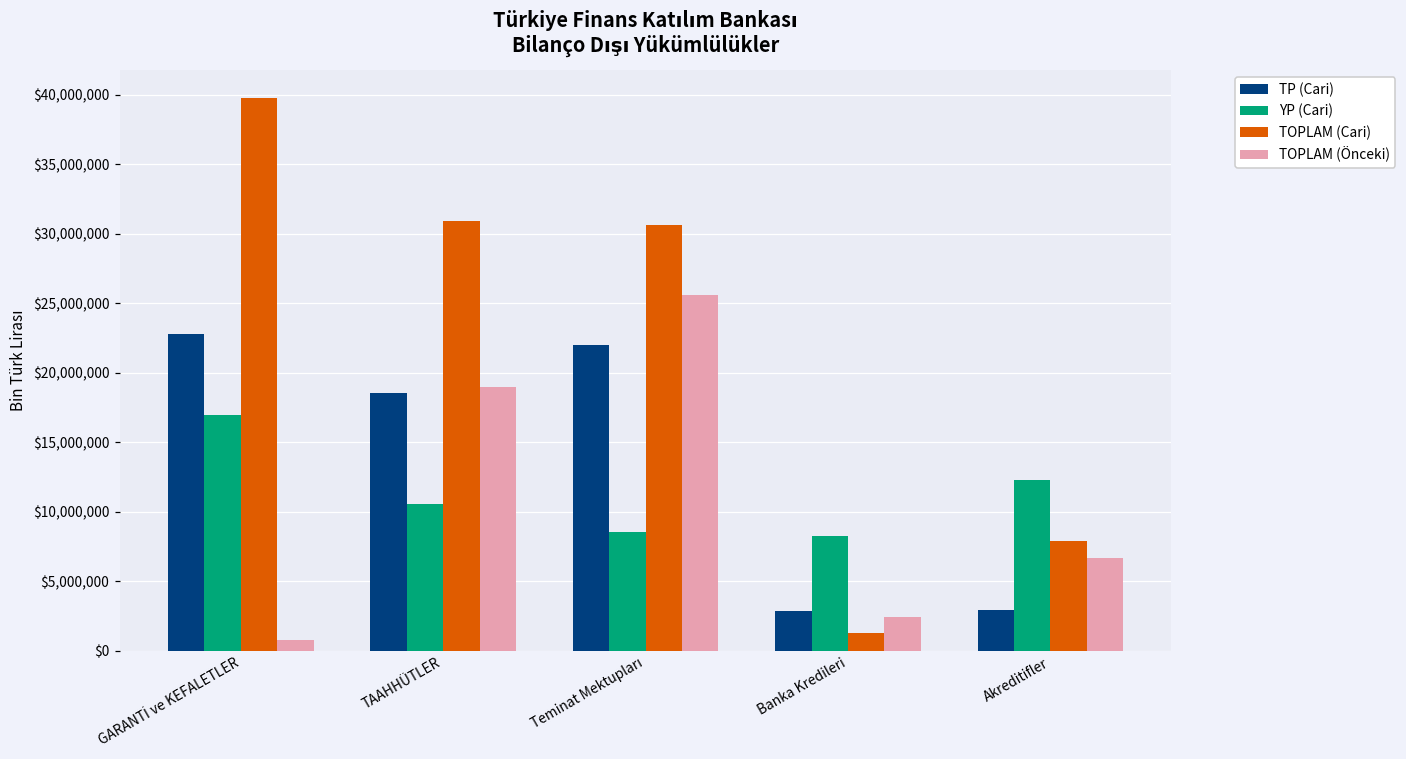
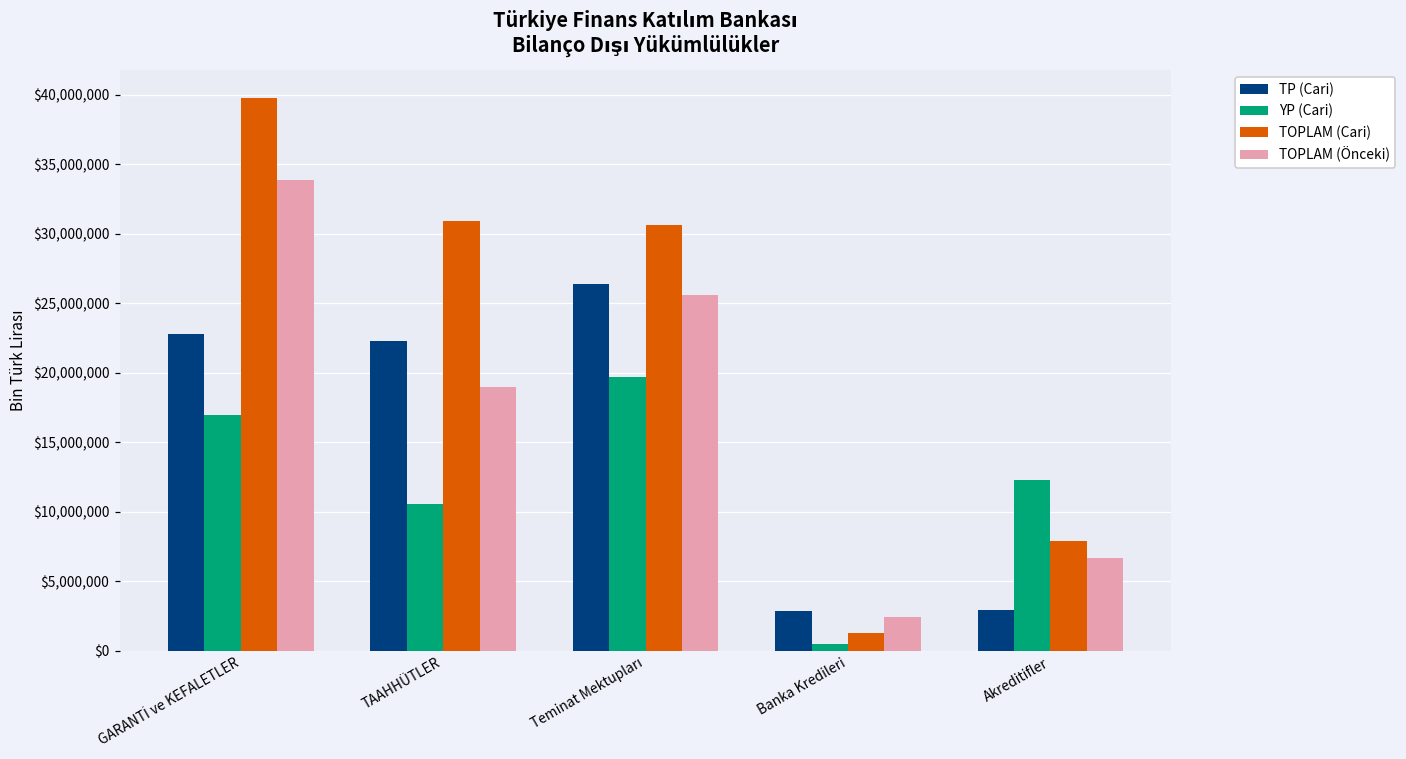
  {
    "TP (Cari)": {
      "GARANTİ ve KEFALETLER": "$22,800,000",
-     "TAAHHÜTLER": "$18,500,000",
-     "Teminat Mektupları": "$22,000,000",
+     "TAAHHÜTLER": "$22,300,000",
+     "Teminat Mektupları": "$26,400,000",
      "Banka Kredileri": "$2,900,000",
      "Akreditifler": "$2,900,000"
    },
    "YP (Cari)": {
      "GARANTİ ve KEFALETLER": "$17,000,000",
      "TAAHHÜTLER": "$10,600,000",
-     "Teminat Mektupları": "$8,600,000",
-     "Banka Kredileri": "$8,300,000",
+     "Teminat Mektupları": "$19,700,000",
+     "Banka Kredileri": "$500,000",
      "Akreditifler": "$12,300,000"
    },
    "TOPLAM (Cari)": {
      "GARANTİ ve KEFALETLER": "$39,800,000",
      "TAAHHÜTLER": "$30,900,000",
      "Teminat Mektupları": "$30,600,000",
      "Banka Kredileri": "$1,300,000",
      "Akreditifler": "$7,900,000"
    },
    "TOPLAM (Önceki)": {
-     "GARANTİ ve KEFALETLER": "$800,000",
+     "GARANTİ ve KEFALETLER": "$33,900,000",
      "TAAHHÜTLER": "$19,000,000",
      "Teminat Mektupları": "$25,600,000",
      "Banka Kredileri": "$2,400,000",
      "Akreditifler": "$6,700,000"
    }
  }
